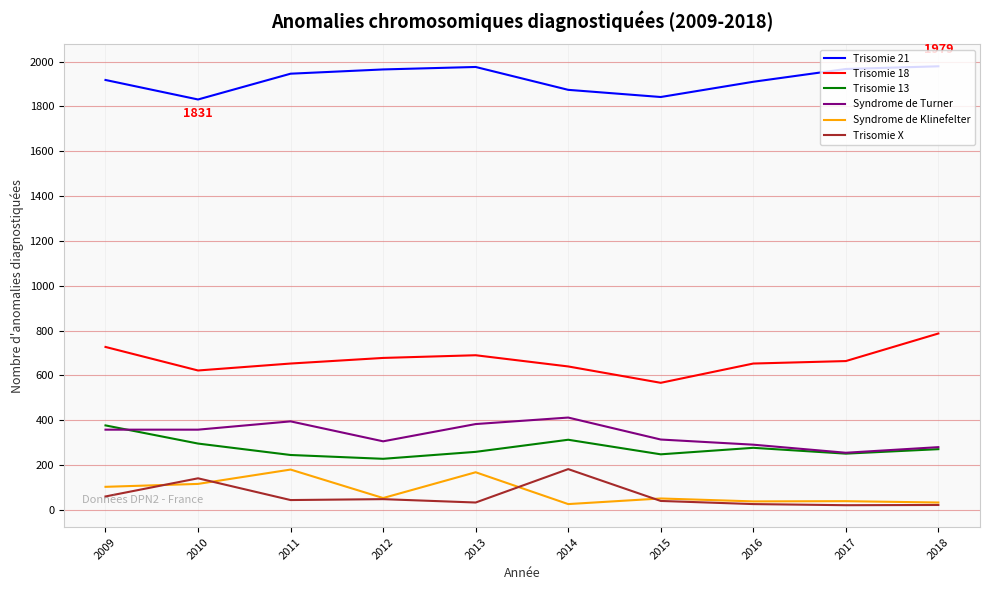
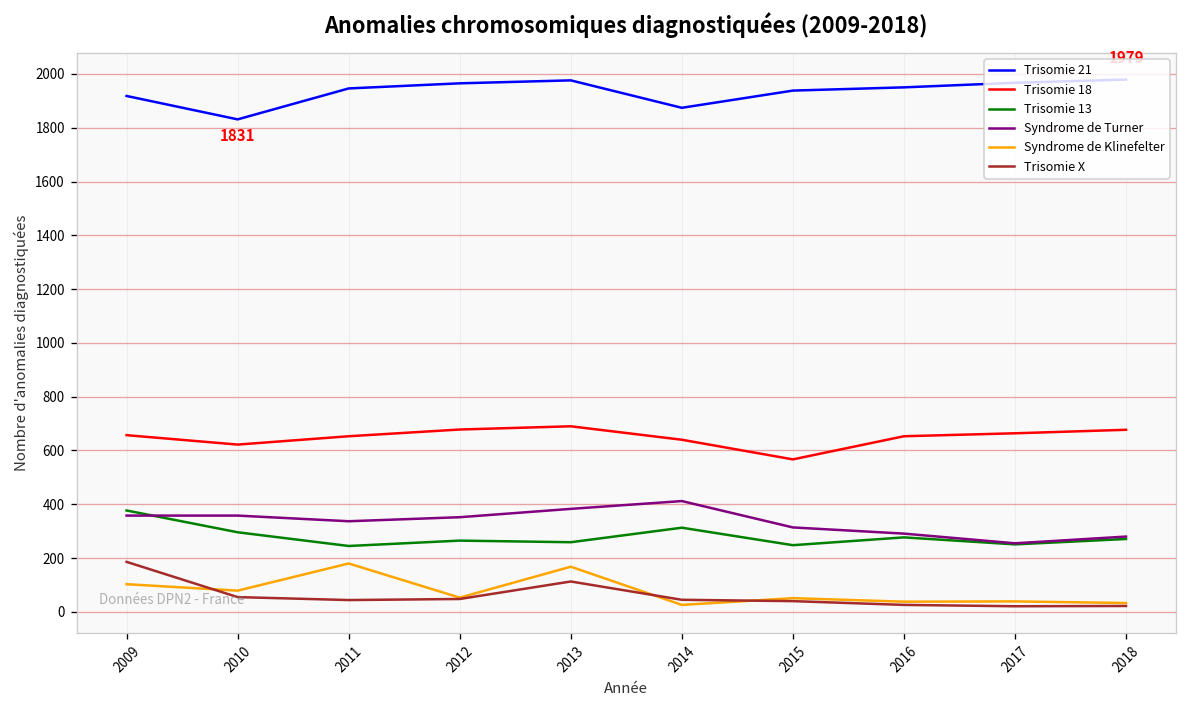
  {
    "Trisomie 21": {
      "2009": 1920,
      "2011": 1950,
      "2012": 1970,
      "2013": 1980,
      "2014": 1870,
-     "2015": 1840,
-     "2016": 1910
+     "2015": 1940,
+     "2016": 1950
    },
    "Trisomie 18": {
-     "2009": 730,
+     "2009": 660,
      "2010": 620,
      "2011": 650,
      "2012": 680,
      "2013": 690,
      "2014": 640,
      "2015": 570,
      "2016": 650,
      "2017": 660,
-     "2018": 790
+     "2018": 680
    },
    "Trisomie 13": {
      "2009": 380,
      "2010": 300,
      "2011": 250,
-     "2012": 230,
+     "2012": 270,
      "2013": 260,
      "2014": 310,
      "2015": 250,
      "2016": 280
    },
    "Syndrome de Turner": {
      "2009": 360,
      "2010": 360,
-     "2011": 400,
-     "2012": 310,
+     "2011": 340,
+     "2012": 350,
      "2013": 380,
      "2014": 410,
      "2015": 310,
      "2016": 290
    },
    "Syndrome de Klinefelter": {
      "2009": 100,
-     "2010": 120,
+     "2010": 80,
      "2011": 180,
      "2013": 170,
      "2014": 30,
      "2016": 40,
      "2017": 40
    },
    "Trisomie X": {
-     "2009": 60,
-     "2010": 140,
+     "2009": 190,
+     "2010": 60,
      "2011": 40,
-     "2013": 30,
-     "2014": 180,
+     "2013": 110,
+     "2014": 50,
      "2016": 30,
      "2017": 20
    }
  }
